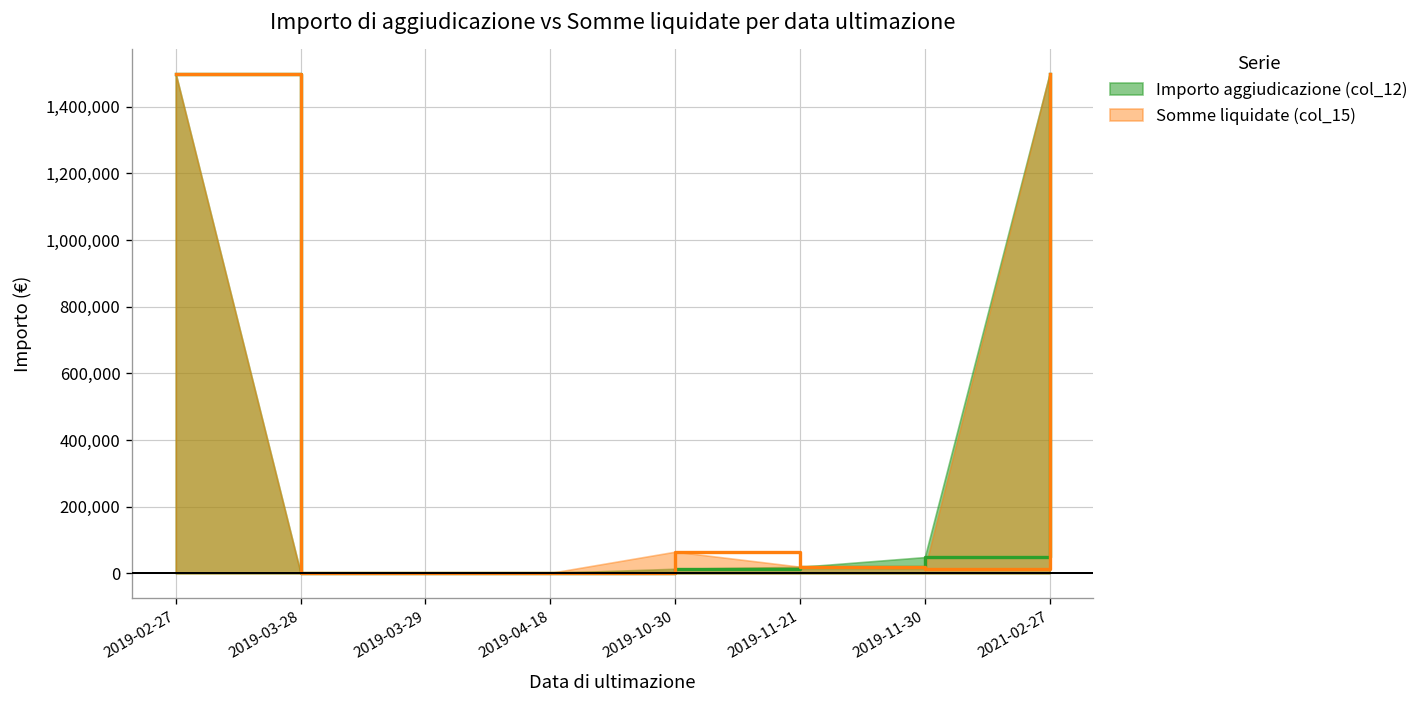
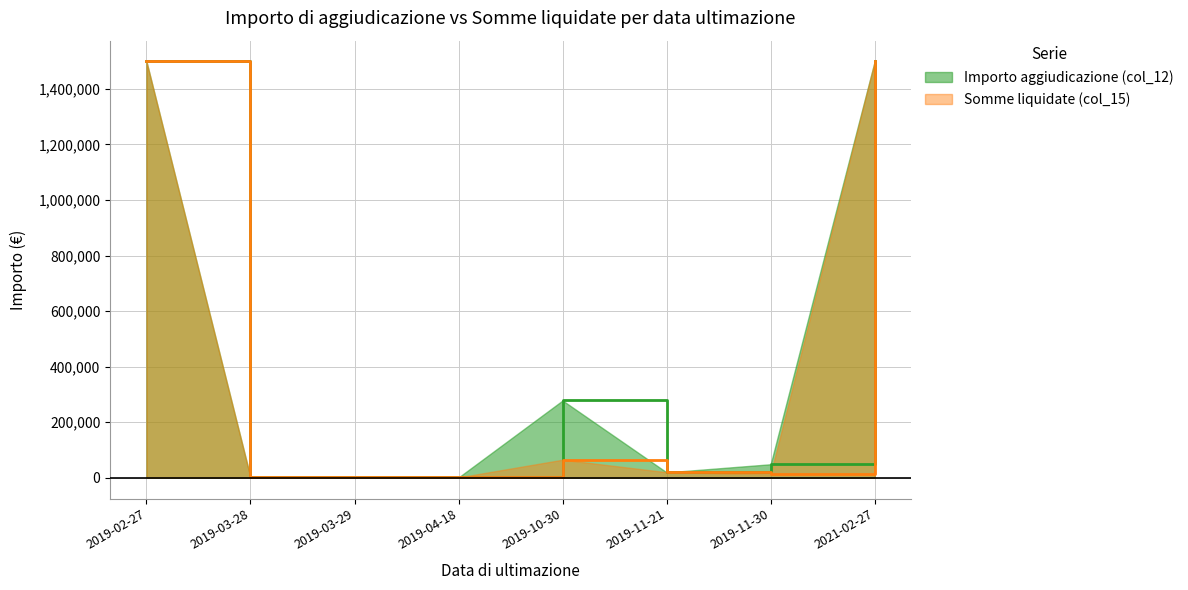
  {
    "Importo aggiudicazione (col_12)": {
-     "2019-10-30": "10,000",
+     "2019-10-30": "280,000",
      "2019-11-30": "50,000"
    },
    "Somme liquidate (col_15)": {
      "2019-10-30": "70,000",
      "2019-11-30": "10,000"
    }
  }
